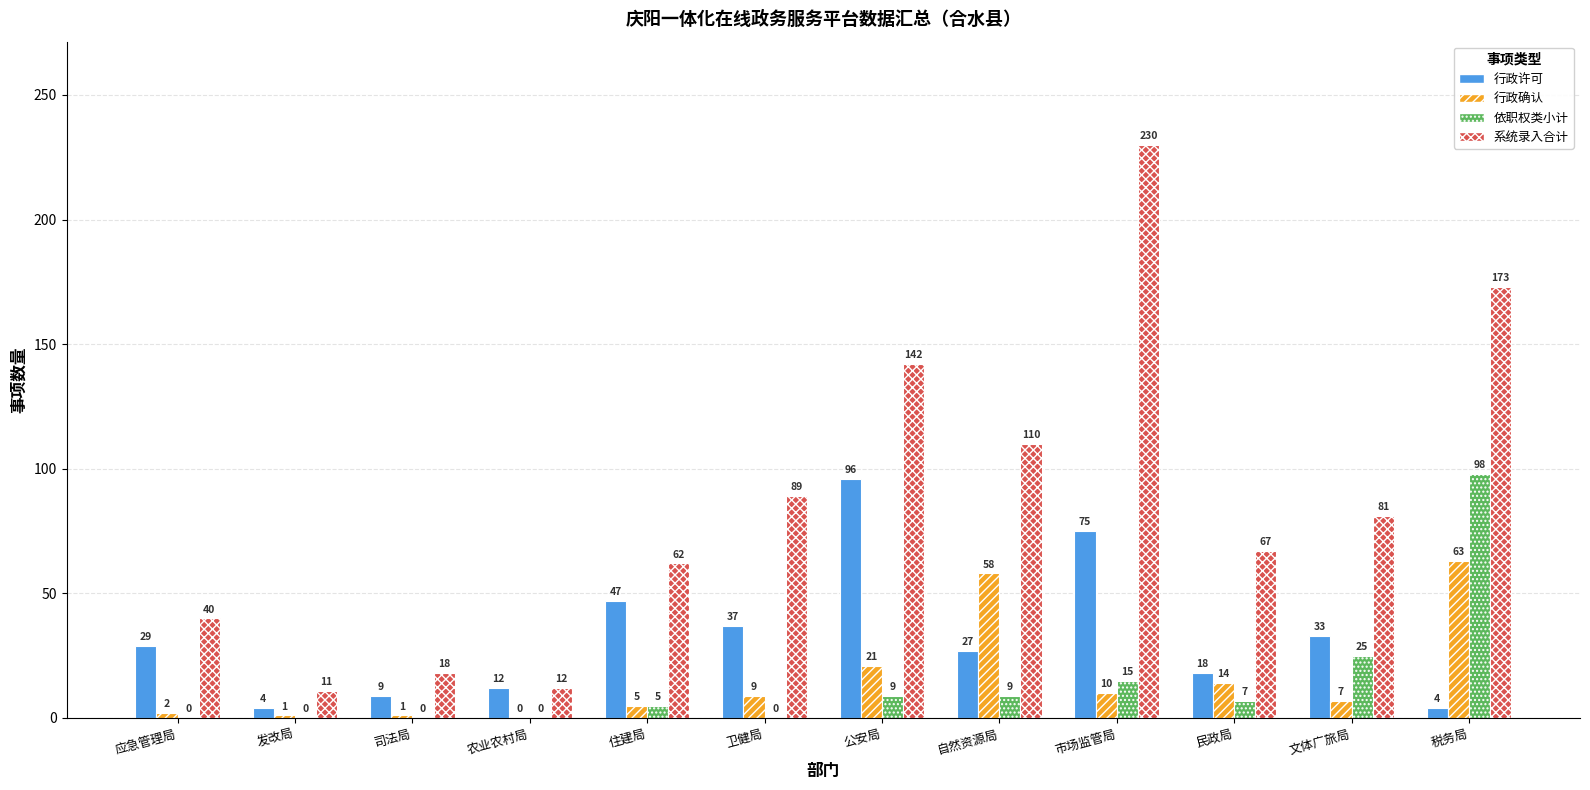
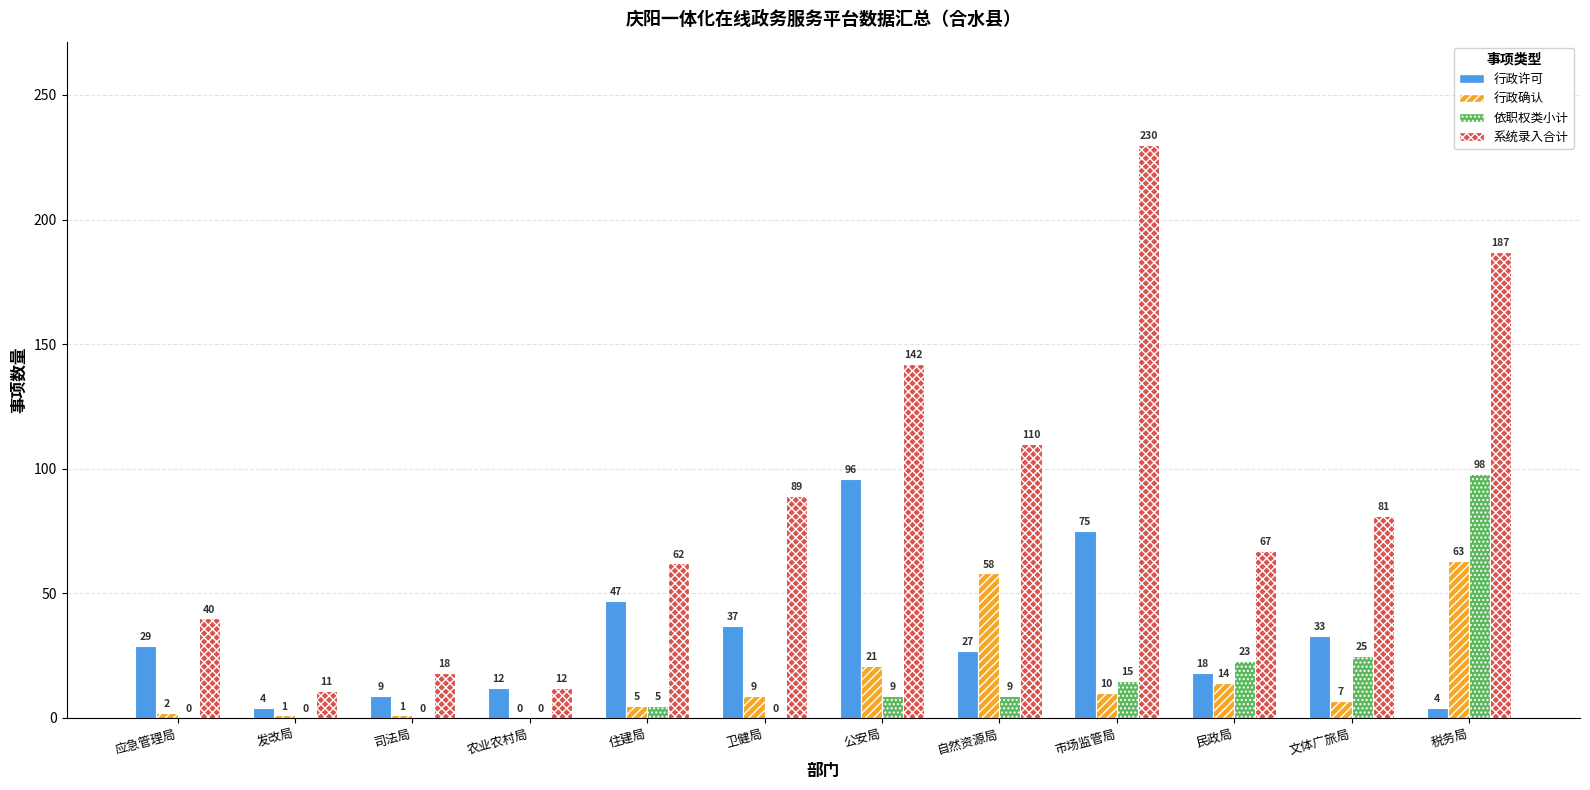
  {
    "行政许可": {
      "应急管理局": 29,
      "发改局": 4,
      "司法局": 9,
      "农业农村局": 12,
      "住建局": 47,
      "卫健局": 37,
      "公安局": 96,
      "自然资源局": 27,
      "市场监管局": 75,
      "民政局": 18,
      "文体广旅局": 33,
      "税务局": 4
    },
    "行政确认": {
      "应急管理局": 2,
      "发改局": 1,
      "司法局": 1,
      "农业农村局": 0,
      "住建局": 5,
      "卫健局": 9,
      "公安局": 21,
      "自然资源局": 58,
      "市场监管局": 10,
      "民政局": 14,
      "文体广旅局": 7,
      "税务局": 63
    },
    "依职权类小计": {
      "应急管理局": 0,
      "发改局": 0,
      "司法局": 0,
      "农业农村局": 0,
      "住建局": 5,
      "卫健局": 0,
      "公安局": 9,
      "自然资源局": 9,
      "市场监管局": 15,
-     "民政局": 7,
+     "民政局": 23,
      "文体广旅局": 25,
      "税务局": 98
    },
    "系统录入合计": {
      "应急管理局": 40,
      "发改局": 11,
      "司法局": 18,
      "农业农村局": 12,
      "住建局": 62,
      "卫健局": 89,
      "公安局": 142,
      "自然资源局": 110,
      "市场监管局": 230,
      "民政局": 67,
      "文体广旅局": 81,
-     "税务局": 173
+     "税务局": 187
    }
  }
